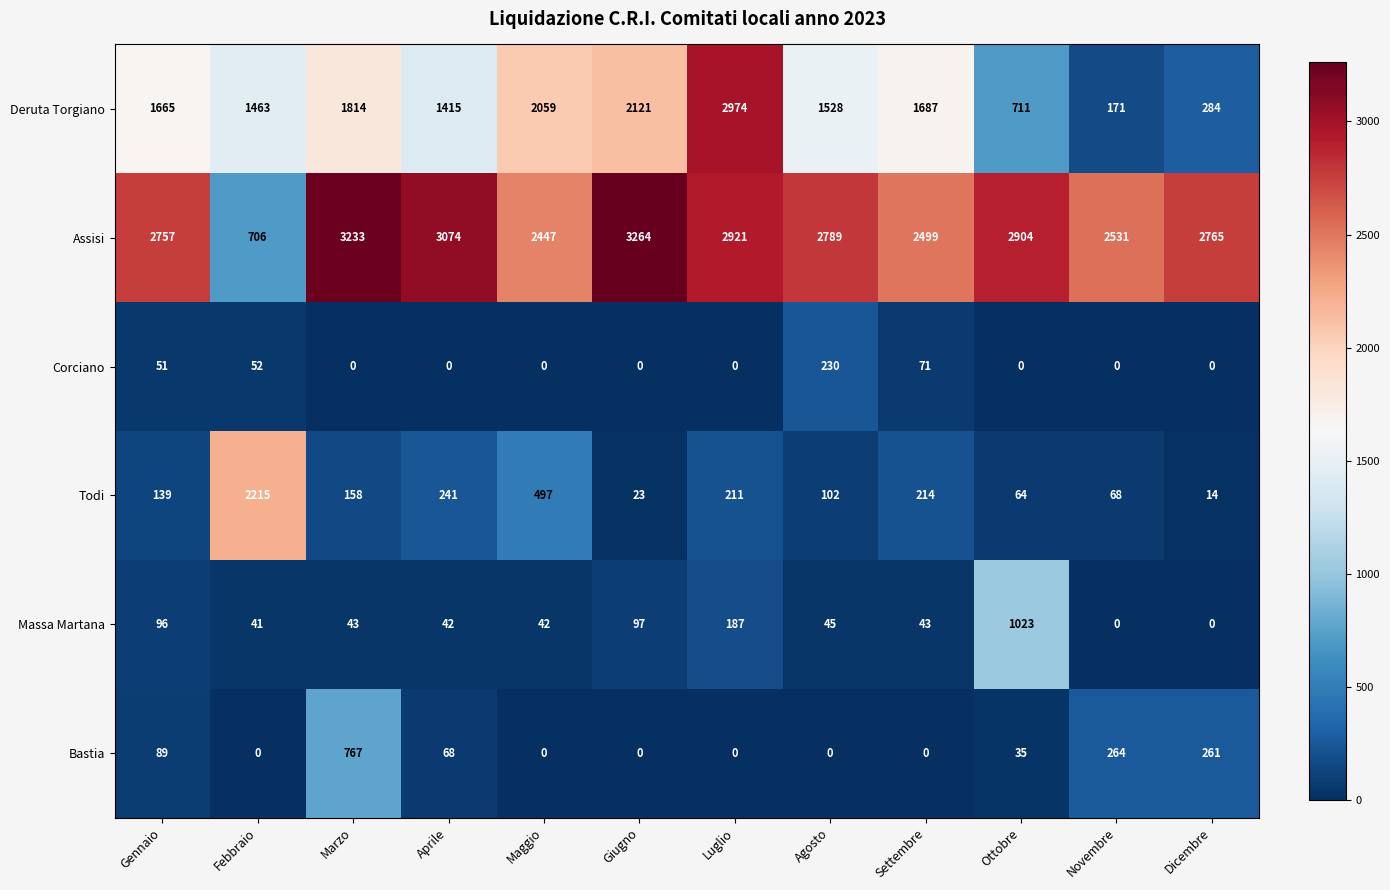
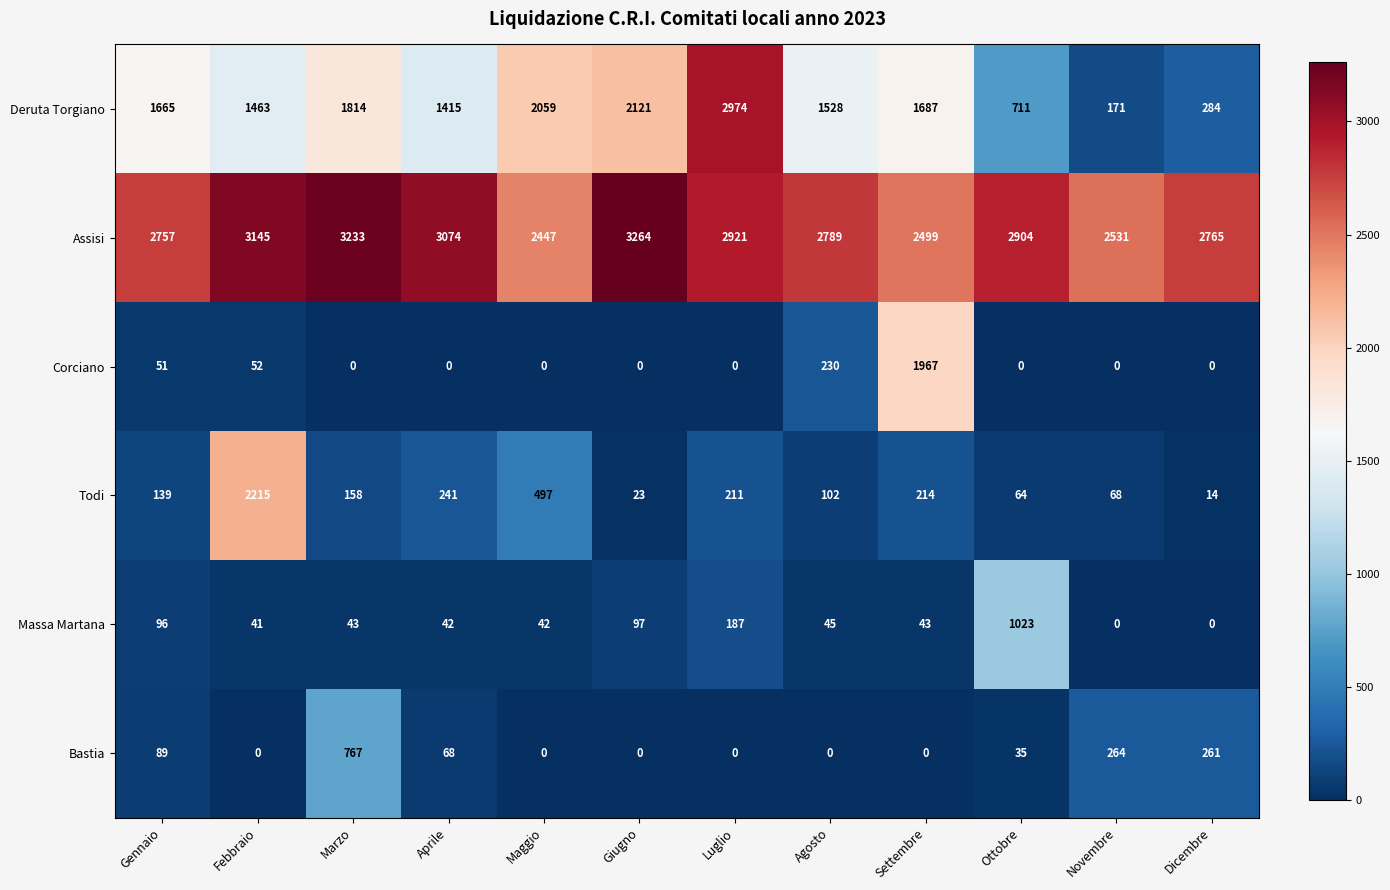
  {
    "Deruta Torgiano": {
      "Gennaio": 1665,
      "Febbraio": 1463,
      "Marzo": 1814,
      "Aprile": 1415,
      "Maggio": 2059,
      "Giugno": 2121,
      "Luglio": 2974,
      "Agosto": 1528,
      "Settembre": 1687,
      "Ottobre": 711,
      "Novembre": 171,
      "Dicembre": 284
    },
    "Assisi": {
      "Gennaio": 2757,
-     "Febbraio": 706,
+     "Febbraio": 3145,
      "Marzo": 3233,
      "Aprile": 3074,
      "Maggio": 2447,
      "Giugno": 3264,
      "Luglio": 2921,
      "Agosto": 2789,
      "Settembre": 2499,
      "Ottobre": 2904,
      "Novembre": 2531,
      "Dicembre": 2765
    },
    "Corciano": {
      "Gennaio": 51,
      "Febbraio": 52,
      "Marzo": 0,
      "Aprile": 0,
      "Maggio": 0,
      "Giugno": 0,
      "Luglio": 0,
      "Agosto": 230,
-     "Settembre": 71,
+     "Settembre": 1967,
      "Ottobre": 0,
      "Novembre": 0,
      "Dicembre": 0
    },
    "Todi": {
      "Gennaio": 139,
      "Febbraio": 2215,
      "Marzo": 158,
      "Aprile": 241,
      "Maggio": 497,
      "Giugno": 23,
      "Luglio": 211,
      "Agosto": 102,
      "Settembre": 214,
      "Ottobre": 64,
      "Novembre": 68,
      "Dicembre": 14
    },
    "Massa Martana": {
      "Gennaio": 96,
      "Febbraio": 41,
      "Marzo": 43,
      "Aprile": 42,
      "Maggio": 42,
      "Giugno": 97,
      "Luglio": 187,
      "Agosto": 45,
      "Settembre": 43,
      "Ottobre": 1023,
      "Novembre": 0,
      "Dicembre": 0
    },
    "Bastia": {
      "Gennaio": 89,
      "Febbraio": 0,
      "Marzo": 767,
      "Aprile": 68,
      "Maggio": 0,
      "Giugno": 0,
      "Luglio": 0,
      "Agosto": 0,
      "Settembre": 0,
      "Ottobre": 35,
      "Novembre": 264,
      "Dicembre": 261
    }
  }
